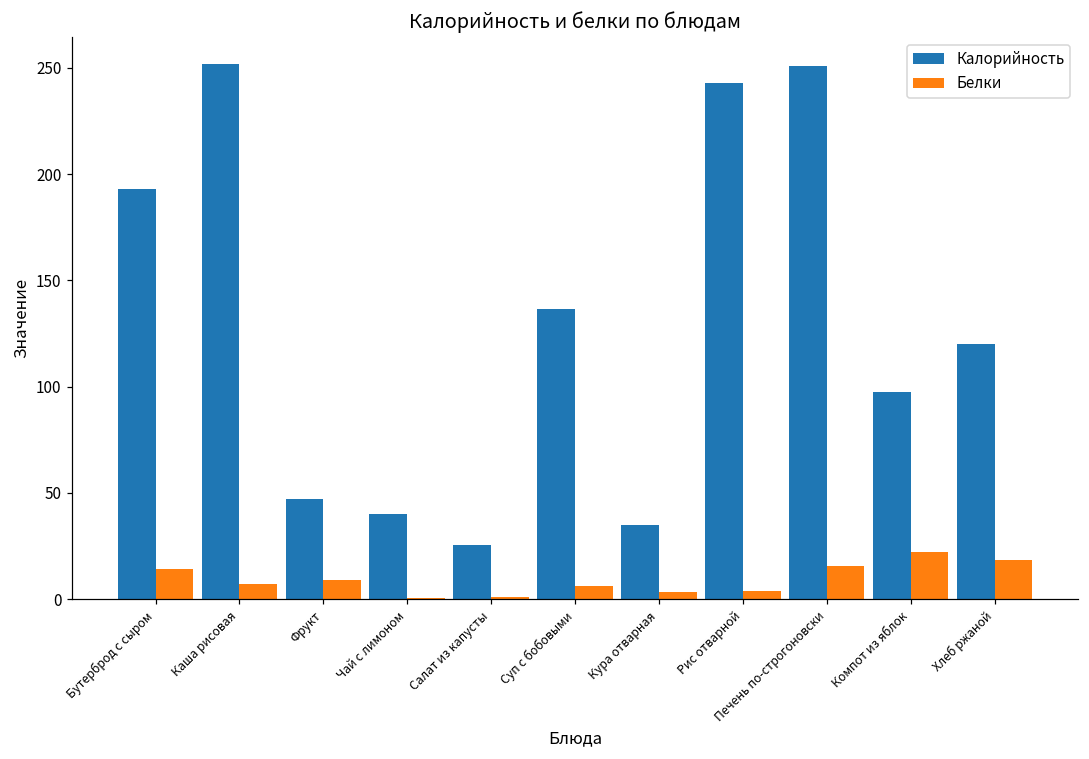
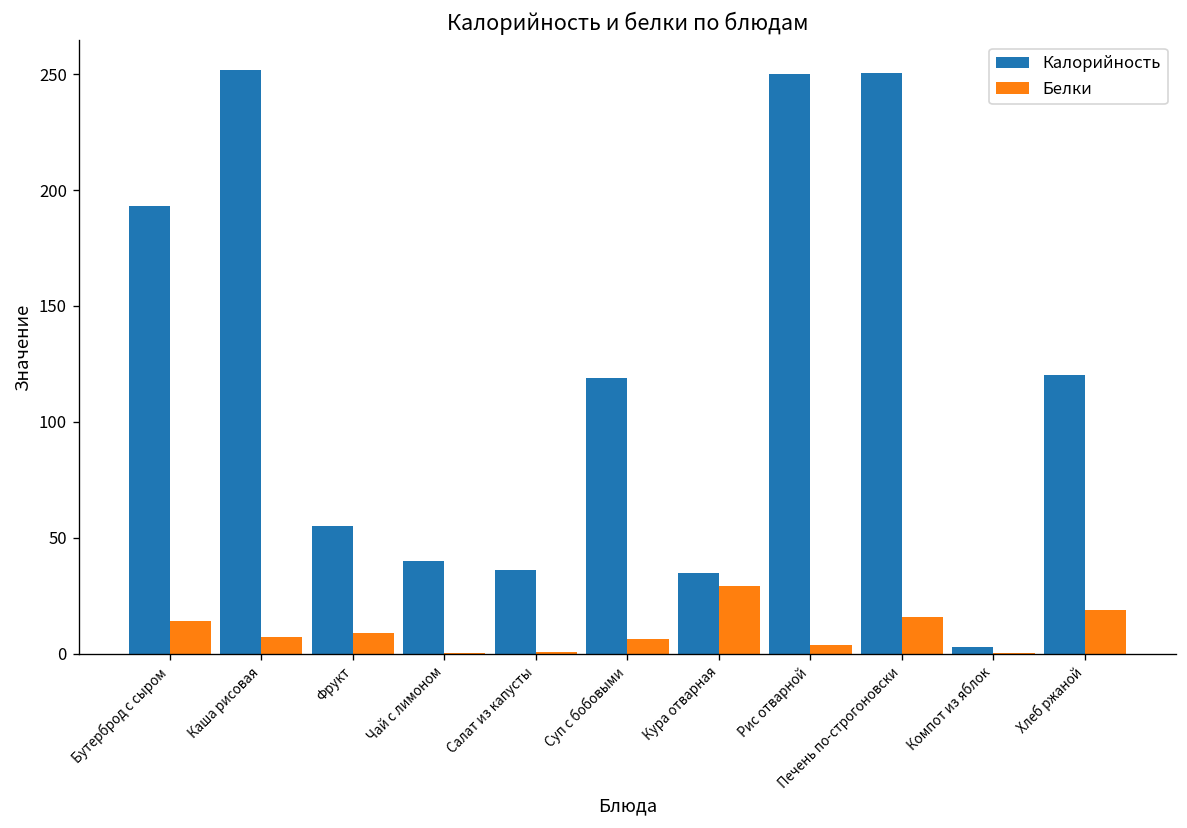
  {
    "Калорийность": {
      "Бутерброд с сыром": 193,
      "Каша рисовая": 252,
-     "Фрукт": 47,
+     "Фрукт": 55,
      "Чай с лимоном": 40,
-     "Салат из капусты": 25,
-     "Суп с бобовыми": 137,
+     "Салат из капусты": 36,
+     "Суп с бобовыми": 119,
      "Кура отварная": 35,
-     "Рис отварной": 243,
+     "Рис отварной": 250,
      "Печень по-строгоновски": 251,
-     "Компот из яблок": 98,
+     "Компот из яблок": 3,
      "Хлеб ржаной": 120
    },
    "Белки": {
      "Бутерброд с сыром": 14,
      "Каша рисовая": 7,
      "Фрукт": 9,
      "Суп с бобовыми": 6,
-     "Кура отварная": 4,
+     "Кура отварная": 29,
      "Рис отварной": 4,
      "Печень по-строгоновски": 16,
-     "Компот из яблок": 22,
+     "Компот из яблок": 0,
      "Хлеб ржаной": 19
    }
  }
